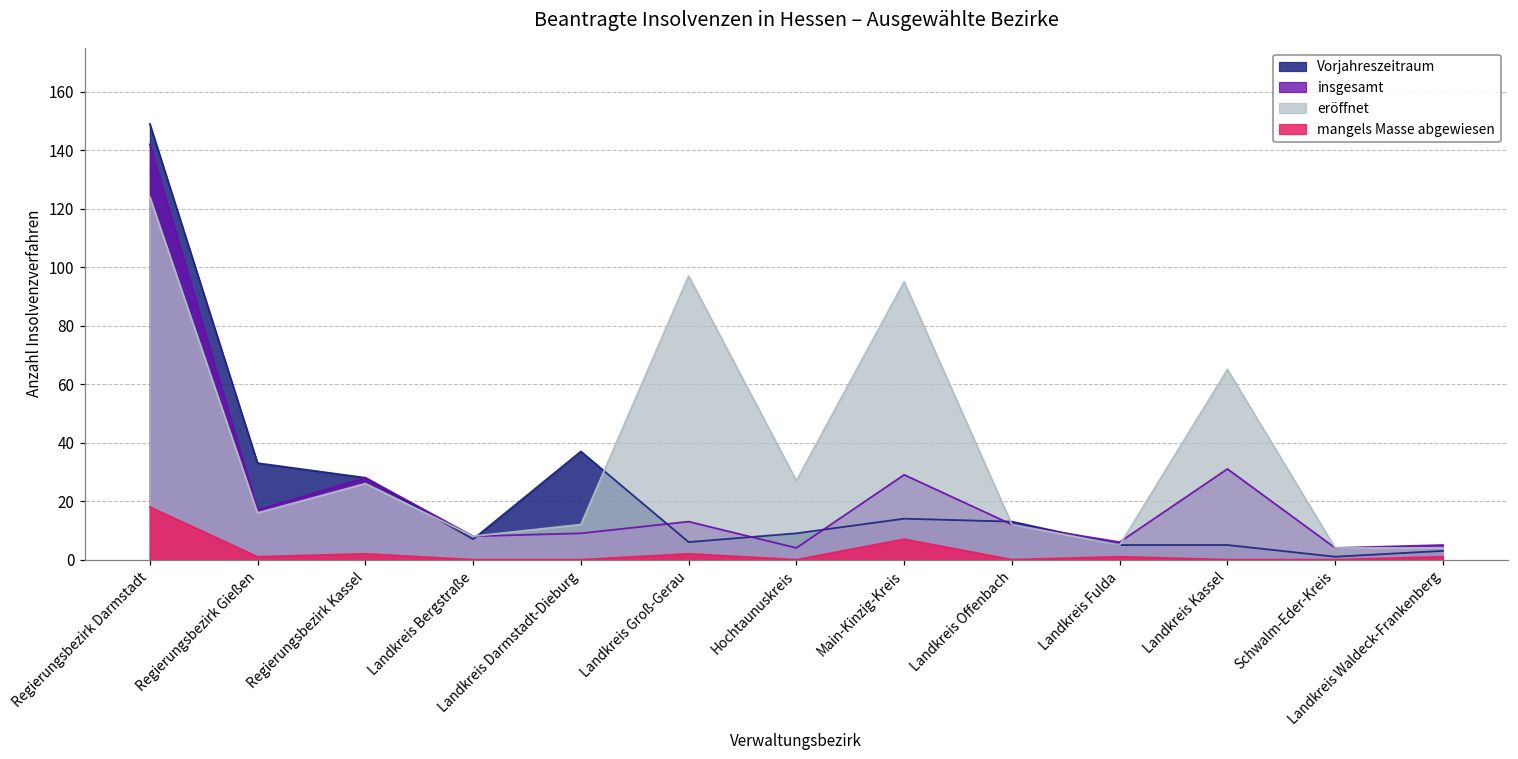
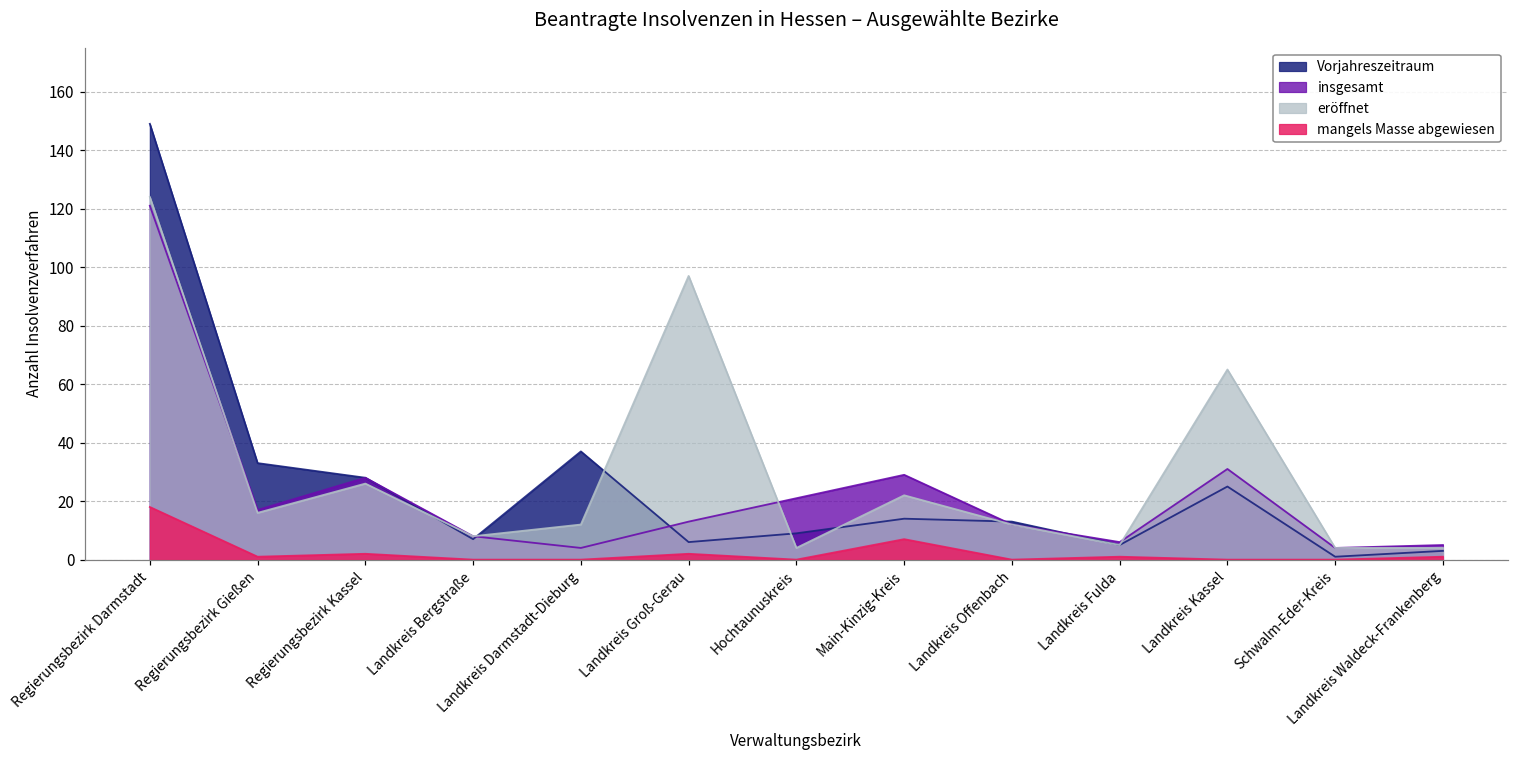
  {
    "Vorjahreszeitraum": {
      "Regierungsbezirk Darmstadt": 149,
      "Regierungsbezirk Gießen": 33,
      "Landkreis Bergstraße": 7,
      "Landkreis Darmstadt-Dieburg": 37,
      "Landkreis Groß-Gerau": 6,
      "Hochtaunuskreis": 9,
      "Main-Kinzig-Kreis": 14,
      "Landkreis Offenbach": 13,
-     "Landkreis Kassel": 5,
+     "Landkreis Kassel": 25,
      "Schwalm-Eder-Kreis": 1,
      "Landkreis Waldeck-Frankenberg": 3
    },
    "insgesamt": {
-     "Regierungsbezirk Darmstadt": 142,
+     "Regierungsbezirk Darmstadt": 121,
      "Regierungsbezirk Gießen": 17,
-     "Landkreis Darmstadt-Dieburg": 9,
+     "Landkreis Darmstadt-Dieburg": 4,
      "Landkreis Groß-Gerau": 13,
-     "Hochtaunuskreis": 4,
+     "Hochtaunuskreis": 21,
      "Main-Kinzig-Kreis": 29,
      "Landkreis Fulda": 6,
      "Landkreis Kassel": 31,
      "Landkreis Waldeck-Frankenberg": 5
    },
    "eröffnet": {
      "Regierungsbezirk Darmstadt": 124,
      "Regierungsbezirk Gießen": 16,
      "Regierungsbezirk Kassel": 26,
      "Landkreis Darmstadt-Dieburg": 12,
      "Landkreis Groß-Gerau": 97,
-     "Hochtaunuskreis": 27,
-     "Main-Kinzig-Kreis": 95,
+     "Hochtaunuskreis": 4,
+     "Main-Kinzig-Kreis": 22,
      "Landkreis Kassel": 65,
      "Landkreis Waldeck-Frankenberg": 4
    },
    "mangels Masse abgewiesen": {
      "Regierungsbezirk Darmstadt": 18,
      "Regierungsbezirk Gießen": 1,
      "Regierungsbezirk Kassel": 2,
      "Landkreis Bergstraße": 0,
      "Landkreis Darmstadt-Dieburg": 0,
      "Landkreis Groß-Gerau": 2,
      "Hochtaunuskreis": 0,
      "Main-Kinzig-Kreis": 7,
      "Landkreis Offenbach": 0,
      "Landkreis Fulda": 1,
      "Landkreis Kassel": 0,
      "Schwalm-Eder-Kreis": 0,
      "Landkreis Waldeck-Frankenberg": 1
    }
  }
